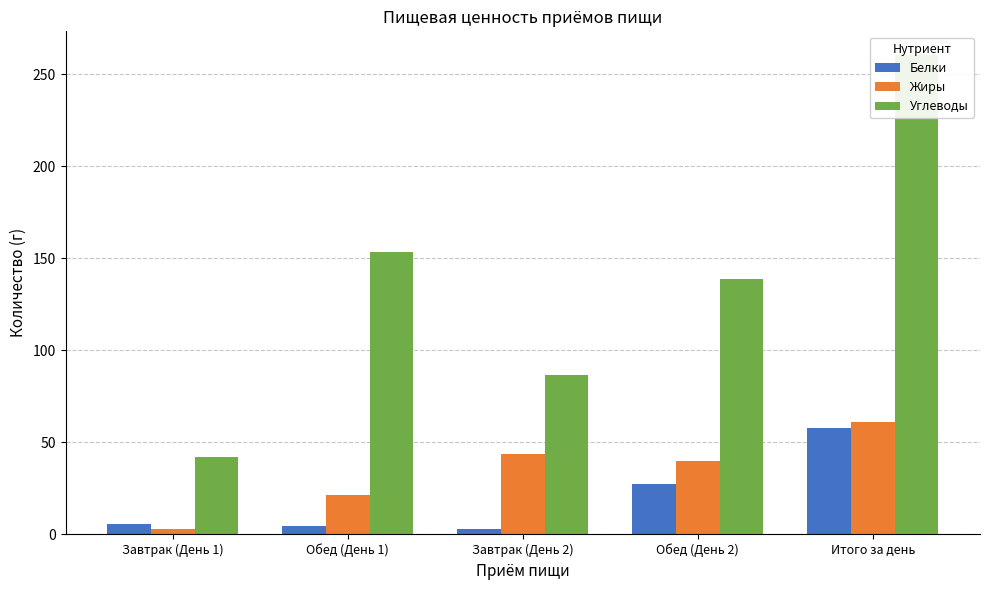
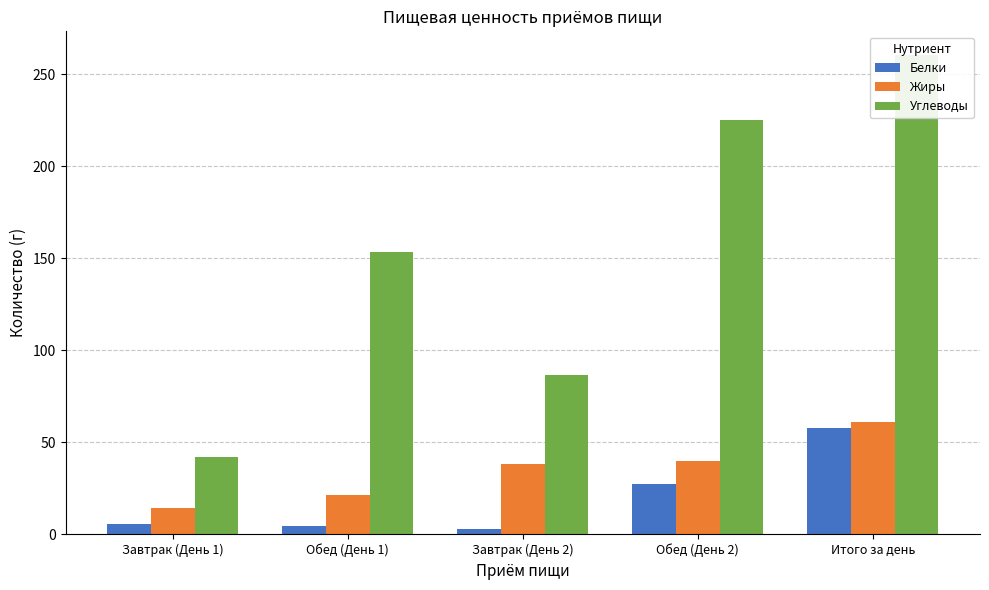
  {
    "Белки": {
      "Завтрак (День 1)": 6,
      "Обед (День 1)": 4,
      "Завтрак (День 2)": 3,
      "Обед (День 2)": 27,
      "Итого за день": 58
    },
    "Жиры": {
-     "Завтрак (День 1)": 3,
+     "Завтрак (День 1)": 14,
      "Обед (День 1)": 21,
-     "Завтрак (День 2)": 44,
+     "Завтрак (День 2)": 38,
      "Обед (День 2)": 40,
      "Итого за день": 61
    },
    "Углеводы": {
      "Завтрак (День 1)": 42,
      "Обед (День 1)": 153,
      "Завтрак (День 2)": 86,
-     "Обед (День 2)": 139
+     "Обед (День 2)": 225
    }
  }
